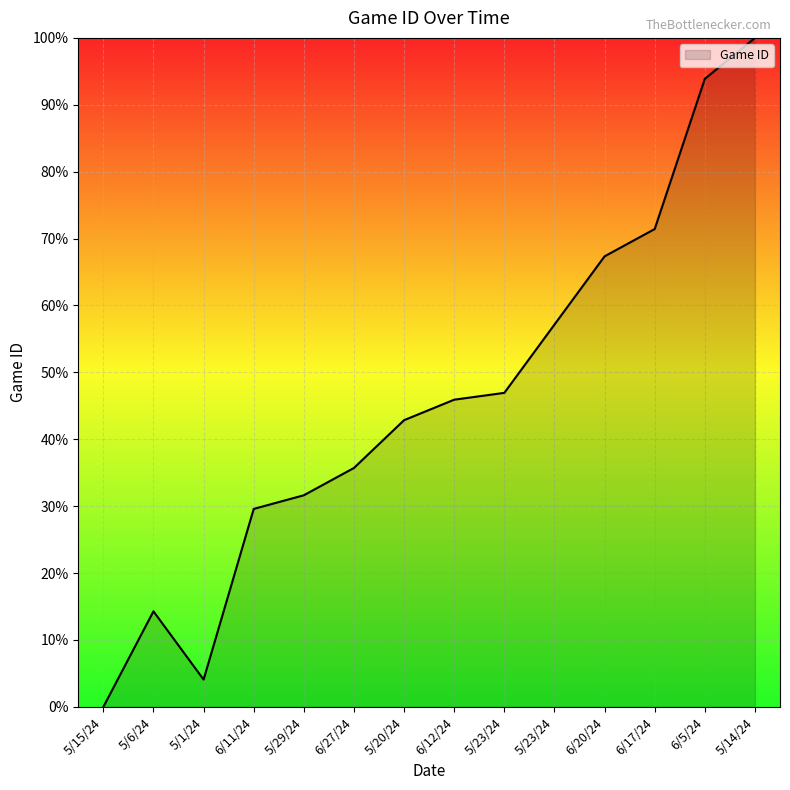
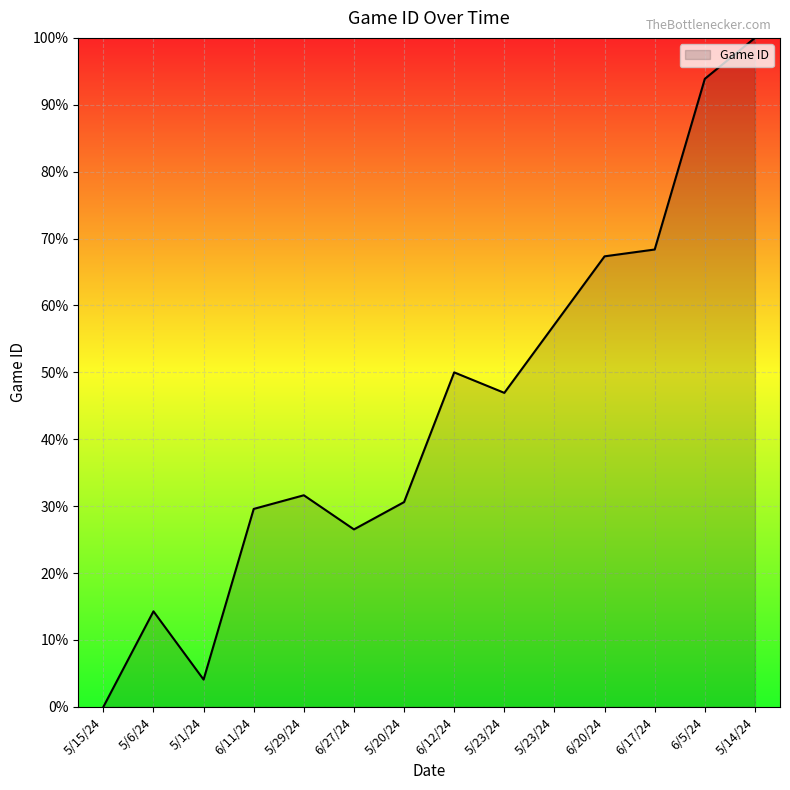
  {
    "5/15/24": "0%",
    "5/6/24": "14%",
    "5/1/24": "4%",
    "6/11/24": "30%",
    "5/29/24": "32%",
-   "6/27/24": "36%",
-   "5/20/24": "43%",
-   "6/12/24": "46%",
+   "6/27/24": "27%",
+   "5/20/24": "31%",
+   "6/12/24": "50%",
    "6/20/24": "67%",
-   "6/17/24": "71%",
+   "6/17/24": "68%",
    "6/5/24": "94%",
    "5/14/24": "100%"
  }
